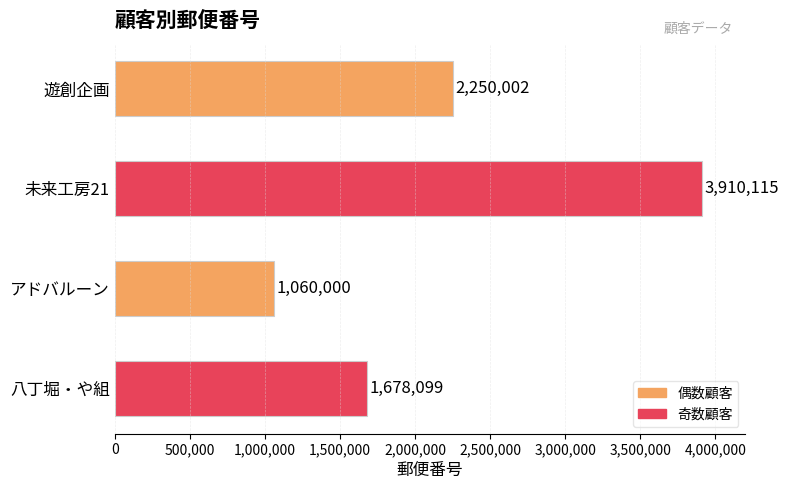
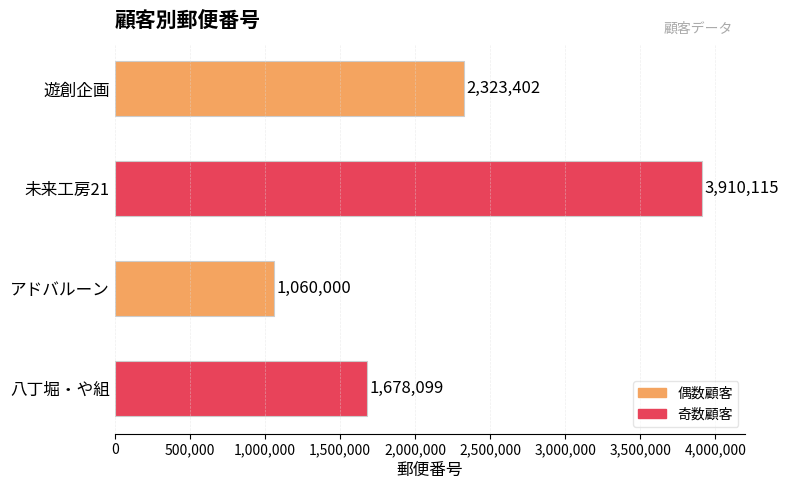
  {
-   "遊創企画": "2,250,002",
+   "遊創企画": "2,323,402",
    "未来工房21": "3,910,115",
    "アドバルーン": "1,060,000",
    "八丁堀・や組": "1,678,099"
  }
